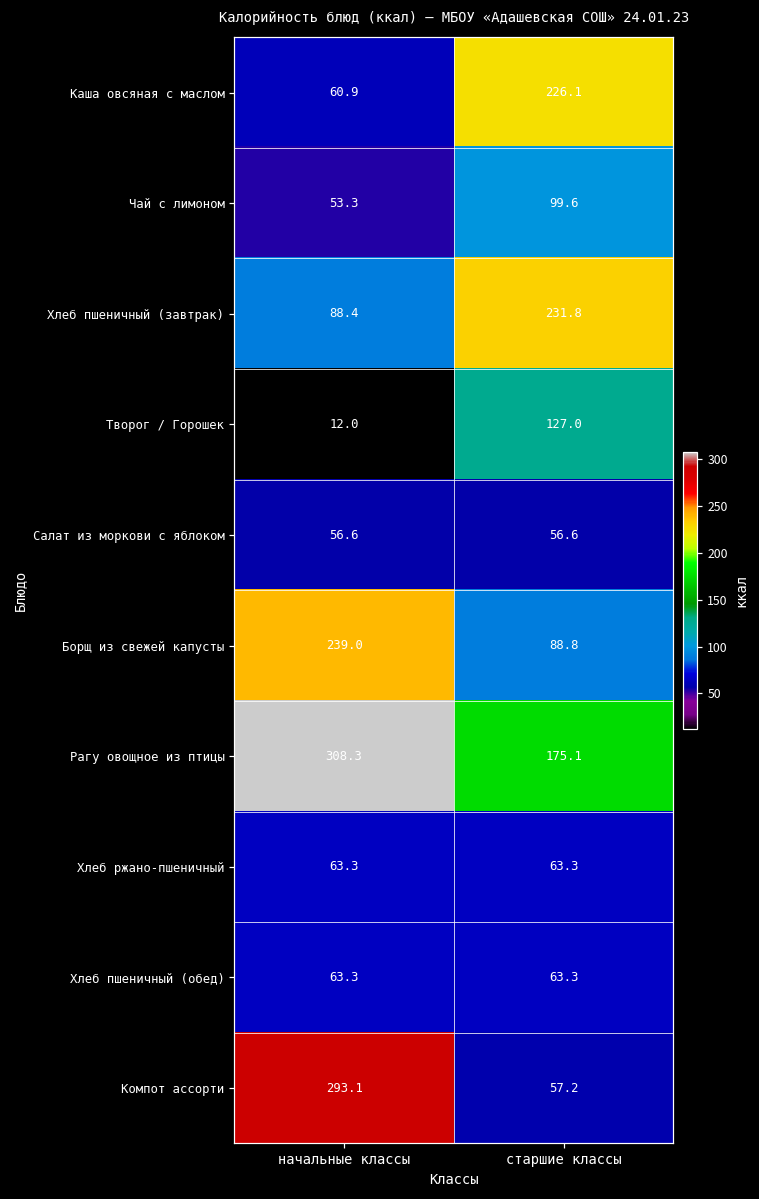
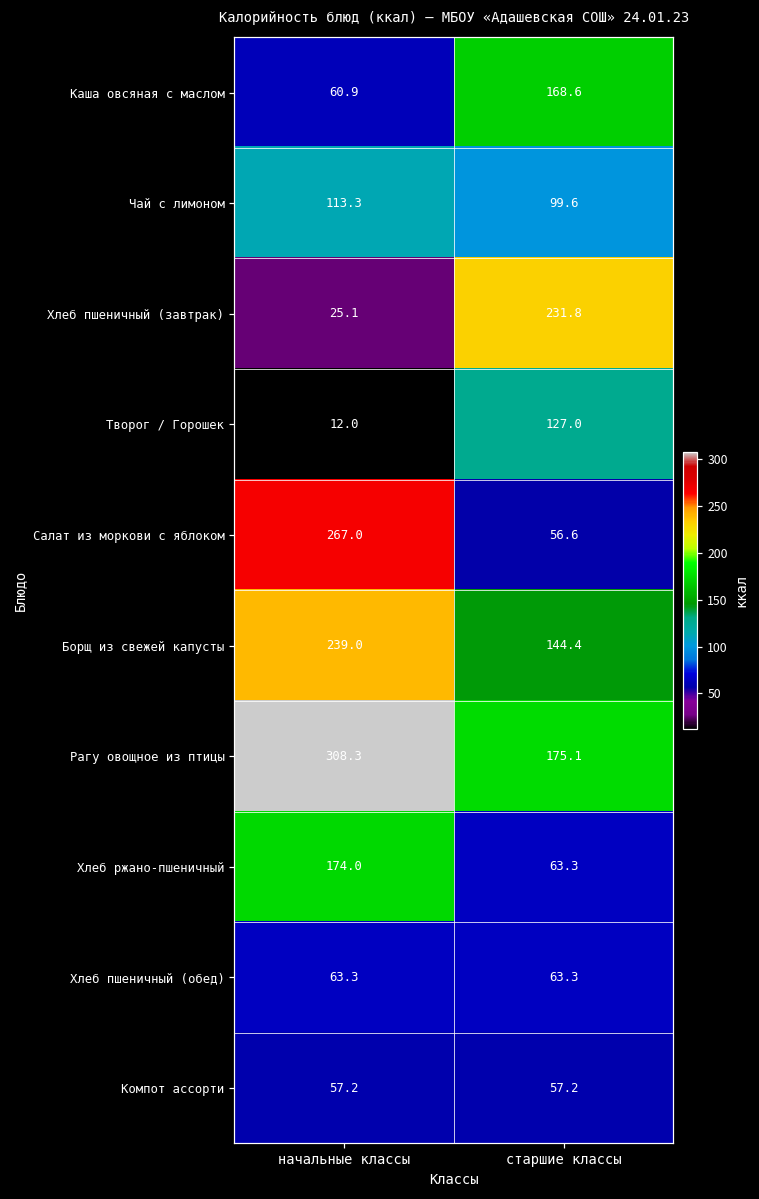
  {
    "Каша овсяная с маслом": {
      "начальные классы": 60.9,
-     "старшие классы": 226.1
+     "старшие классы": 168.6
    },
    "Чай с лимоном": {
-     "начальные классы": 53.3,
+     "начальные классы": 113.3,
      "старшие классы": 99.6
    },
    "Хлеб пшеничный (завтрак)": {
-     "начальные классы": 88.4,
+     "начальные классы": 25.1,
      "старшие классы": 231.8
    },
    "Творог / Горошек": {
      "начальные классы": 12.0,
      "старшие классы": 127.0
    },
    "Салат из моркови с яблоком": {
-     "начальные классы": 56.6,
+     "начальные классы": 267.0,
      "старшие классы": 56.6
    },
    "Борщ из свежей капусты": {
      "начальные классы": 239.0,
-     "старшие классы": 88.8
+     "старшие классы": 144.4
    },
    "Рагу овощное из птицы": {
      "начальные классы": 308.3,
      "старшие классы": 175.1
    },
    "Хлеб ржано-пшеничный": {
-     "начальные классы": 63.3,
+     "начальные классы": 174.0,
      "старшие классы": 63.3
    },
    "Хлеб пшеничный (обед)": {
      "начальные классы": 63.3,
      "старшие классы": 63.3
    },
    "Компот ассорти": {
-     "начальные классы": 293.1,
+     "начальные классы": 57.2,
      "старшие классы": 57.2
    }
  }
